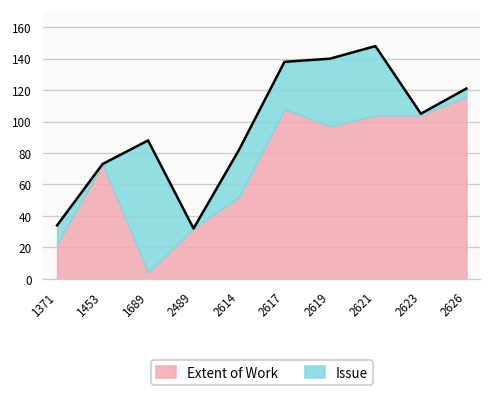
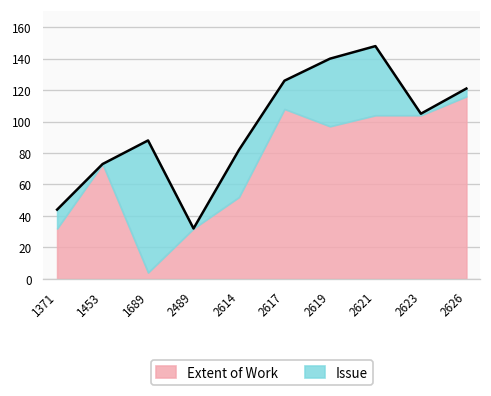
  {
    "Extent of Work": {
-     "1371": 22,
+     "1371": 32,
      "1689": 4,
      "2614": 52,
      "2617": 108,
      "2619": 97,
      "2621": 104,
      "2626": 116
    },
    "Issue": {
      "1371": 12,
      "1689": 84,
      "2614": 30,
-     "2617": 30,
+     "2617": 18,
      "2619": 43,
      "2621": 44,
      "2626": 5
    }
  }
